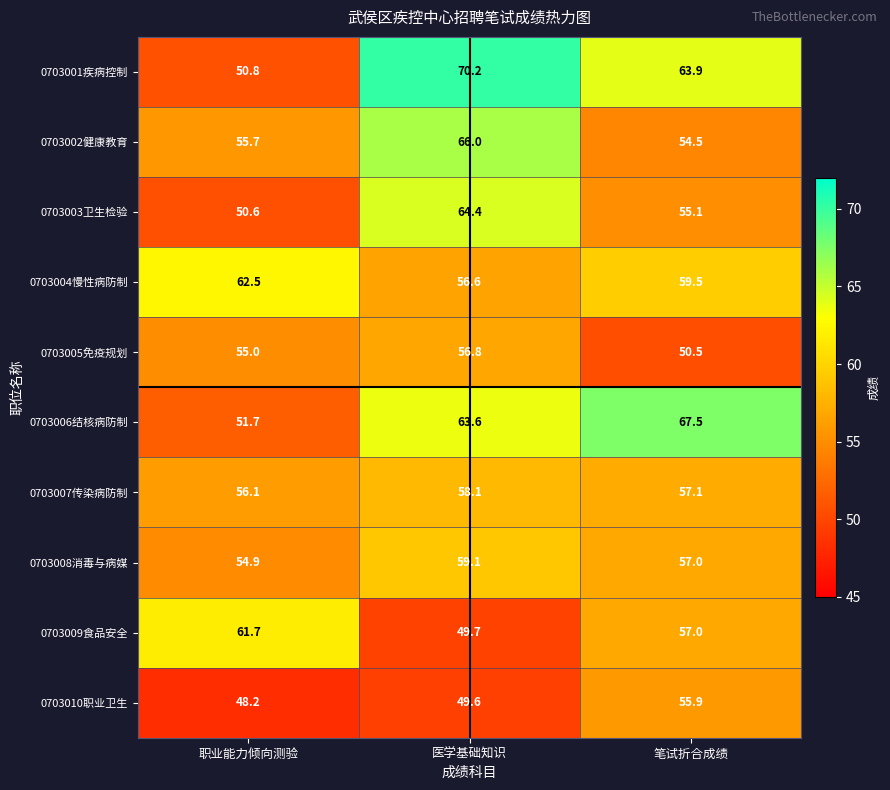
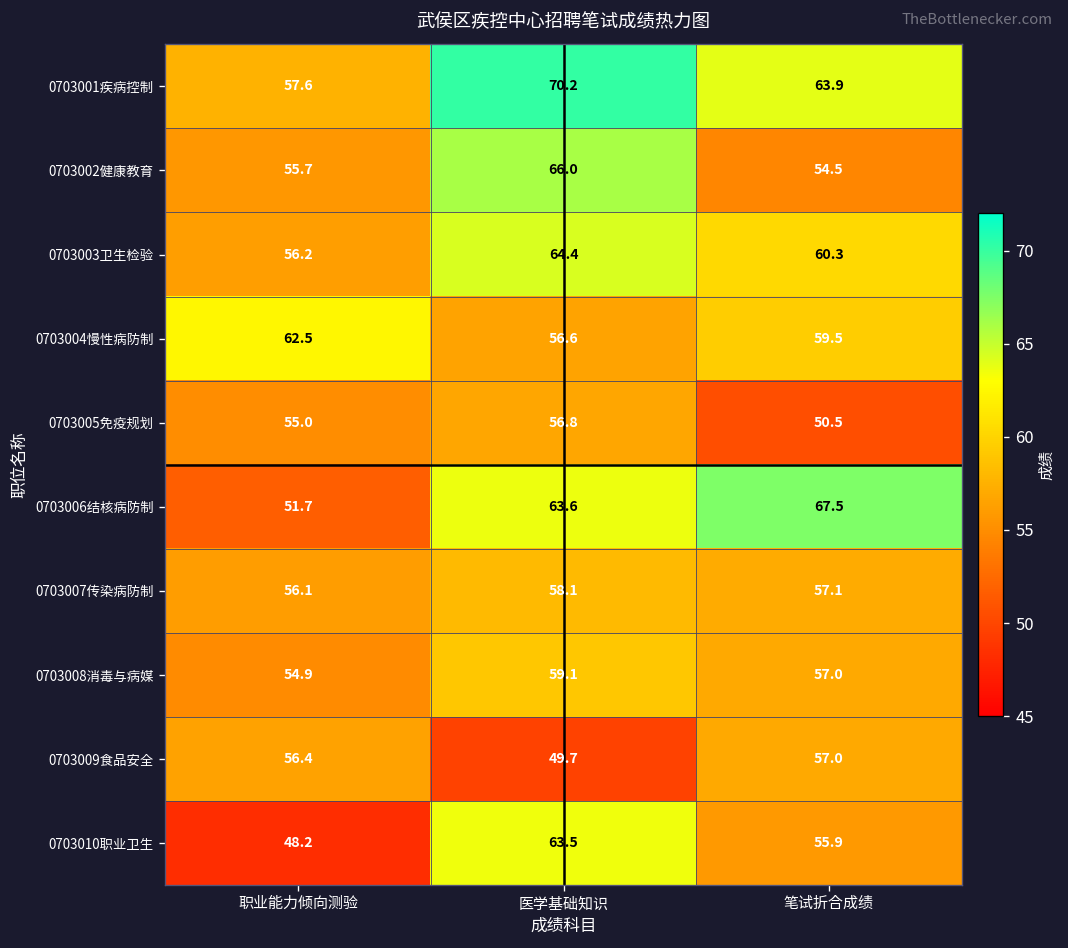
  {
    "0703001疾病控制": {
-     "职业能力倾向测验": 50.8,
+     "职业能力倾向测验": 57.6,
      "医学基础知识": 70.2,
      "笔试折合成绩": 63.9
    },
    "0703002健康教育": {
      "职业能力倾向测验": 55.7,
      "医学基础知识": 66.0,
      "笔试折合成绩": 54.5
    },
    "0703003卫生检验": {
-     "职业能力倾向测验": 50.6,
+     "职业能力倾向测验": 56.2,
      "医学基础知识": 64.4,
-     "笔试折合成绩": 55.1
+     "笔试折合成绩": 60.3
    },
    "0703004慢性病防制": {
      "职业能力倾向测验": 62.5,
      "医学基础知识": 56.6,
      "笔试折合成绩": 59.5
    },
    "0703005免疫规划": {
      "职业能力倾向测验": 55.0,
      "医学基础知识": 56.8,
      "笔试折合成绩": 50.5
    },
    "0703006结核病防制": {
      "职业能力倾向测验": 51.7,
      "医学基础知识": 63.6,
      "笔试折合成绩": 67.5
    },
    "0703007传染病防制": {
      "职业能力倾向测验": 56.1,
      "医学基础知识": 58.1,
      "笔试折合成绩": 57.1
    },
    "0703008消毒与病媒": {
      "职业能力倾向测验": 54.9,
      "医学基础知识": 59.1,
      "笔试折合成绩": 57.0
    },
    "0703009食品安全": {
-     "职业能力倾向测验": 61.7,
+     "职业能力倾向测验": 56.4,
      "医学基础知识": 49.7,
      "笔试折合成绩": 57.0
    },
    "0703010职业卫生": {
      "职业能力倾向测验": 48.2,
-     "医学基础知识": 49.6,
+     "医学基础知识": 63.5,
      "笔试折合成绩": 55.9
    }
  }
